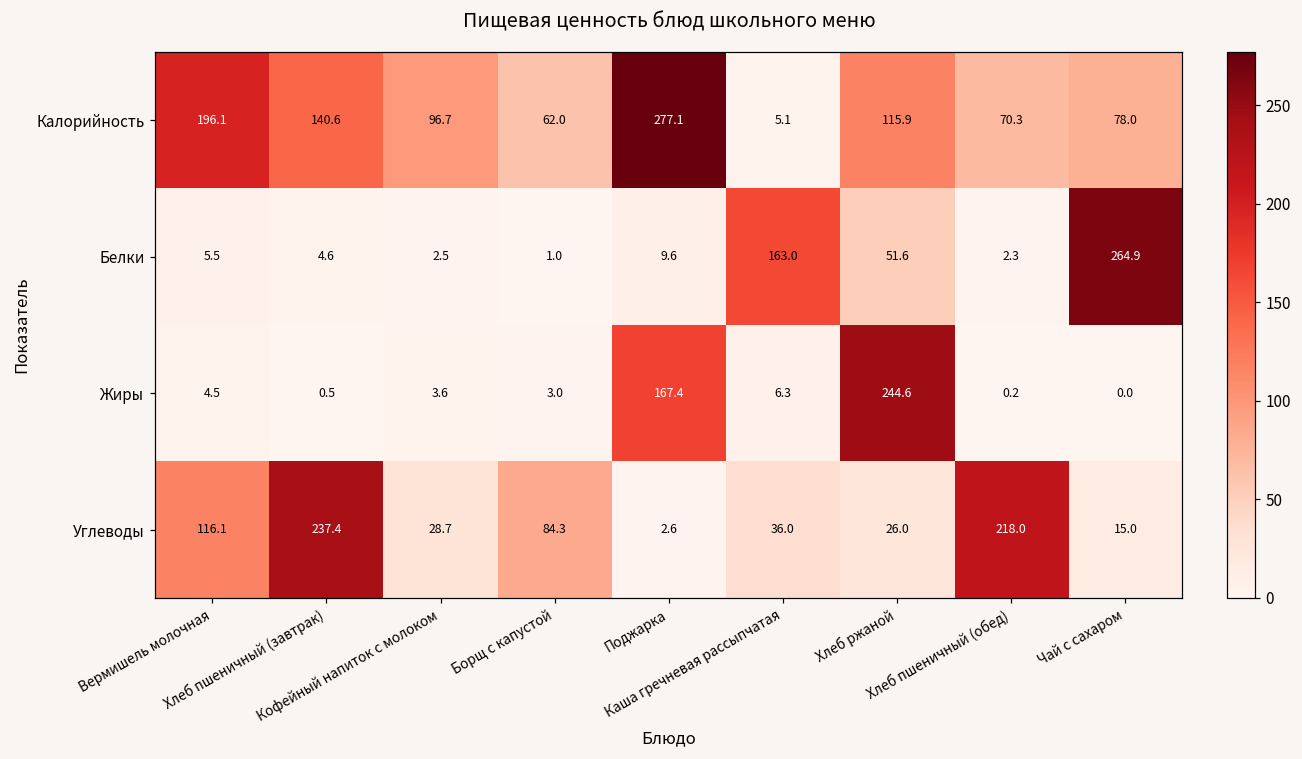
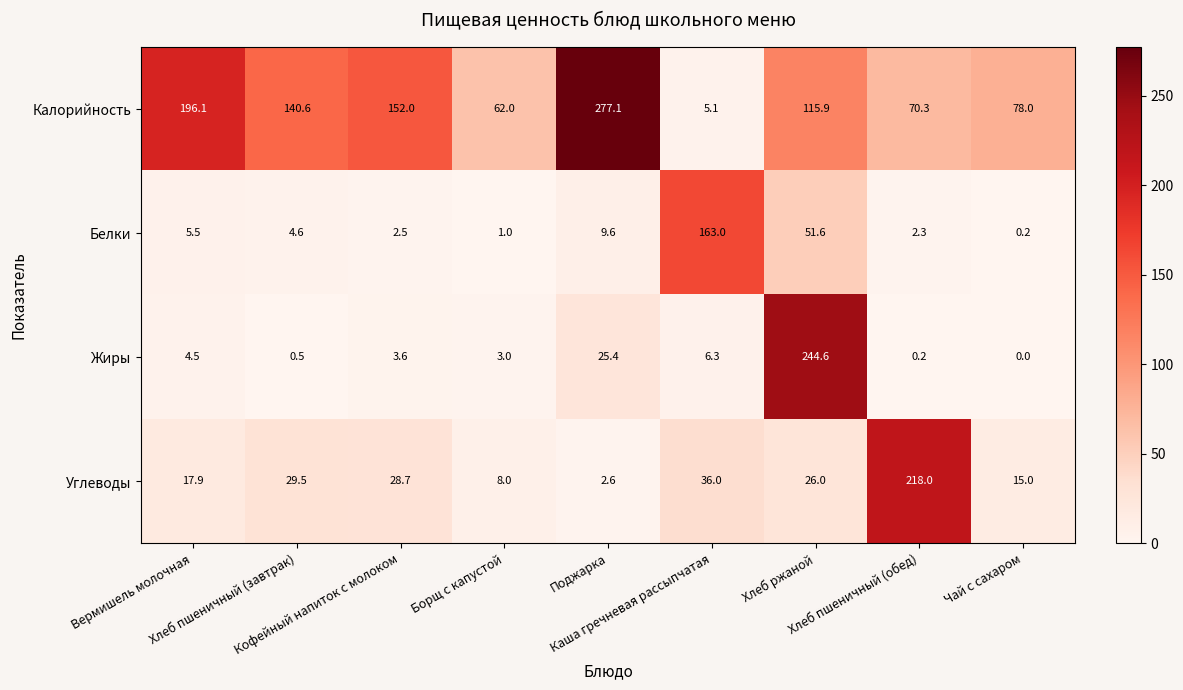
  {
    "Калорийность": {
      "Вермишель молочная": 196.1,
      "Хлеб пшеничный (завтрак)": 140.6,
-     "Кофейный напиток с молоком": 96.7,
+     "Кофейный напиток с молоком": 152.0,
      "Борщ с капустой": 62.0,
      "Поджарка": 277.1,
      "Каша гречневая рассыпчатая": 5.1,
      "Хлеб ржаной": 115.9,
      "Хлеб пшеничный (обед)": 70.3,
      "Чай с сахаром": 78.0
    },
    "Белки": {
      "Вермишель молочная": 5.5,
      "Хлеб пшеничный (завтрак)": 4.6,
      "Кофейный напиток с молоком": 2.5,
      "Борщ с капустой": 1.0,
      "Поджарка": 9.6,
      "Каша гречневая рассыпчатая": 163.0,
      "Хлеб ржаной": 51.6,
      "Хлеб пшеничный (обед)": 2.3,
-     "Чай с сахаром": 264.9
+     "Чай с сахаром": 0.2
    },
    "Жиры": {
      "Вермишель молочная": 4.5,
      "Хлеб пшеничный (завтрак)": 0.5,
      "Кофейный напиток с молоком": 3.6,
      "Борщ с капустой": 3.0,
-     "Поджарка": 167.4,
+     "Поджарка": 25.4,
      "Каша гречневая рассыпчатая": 6.3,
      "Хлеб ржаной": 244.6,
      "Хлеб пшеничный (обед)": 0.2,
      "Чай с сахаром": 0.0
    },
    "Углеводы": {
-     "Вермишель молочная": 116.1,
-     "Хлеб пшеничный (завтрак)": 237.4,
+     "Вермишель молочная": 17.9,
+     "Хлеб пшеничный (завтрак)": 29.5,
      "Кофейный напиток с молоком": 28.7,
-     "Борщ с капустой": 84.3,
+     "Борщ с капустой": 8.0,
      "Поджарка": 2.6,
      "Каша гречневая рассыпчатая": 36.0,
      "Хлеб ржаной": 26.0,
      "Хлеб пшеничный (обед)": 218.0,
      "Чай с сахаром": 15.0
    }
  }
